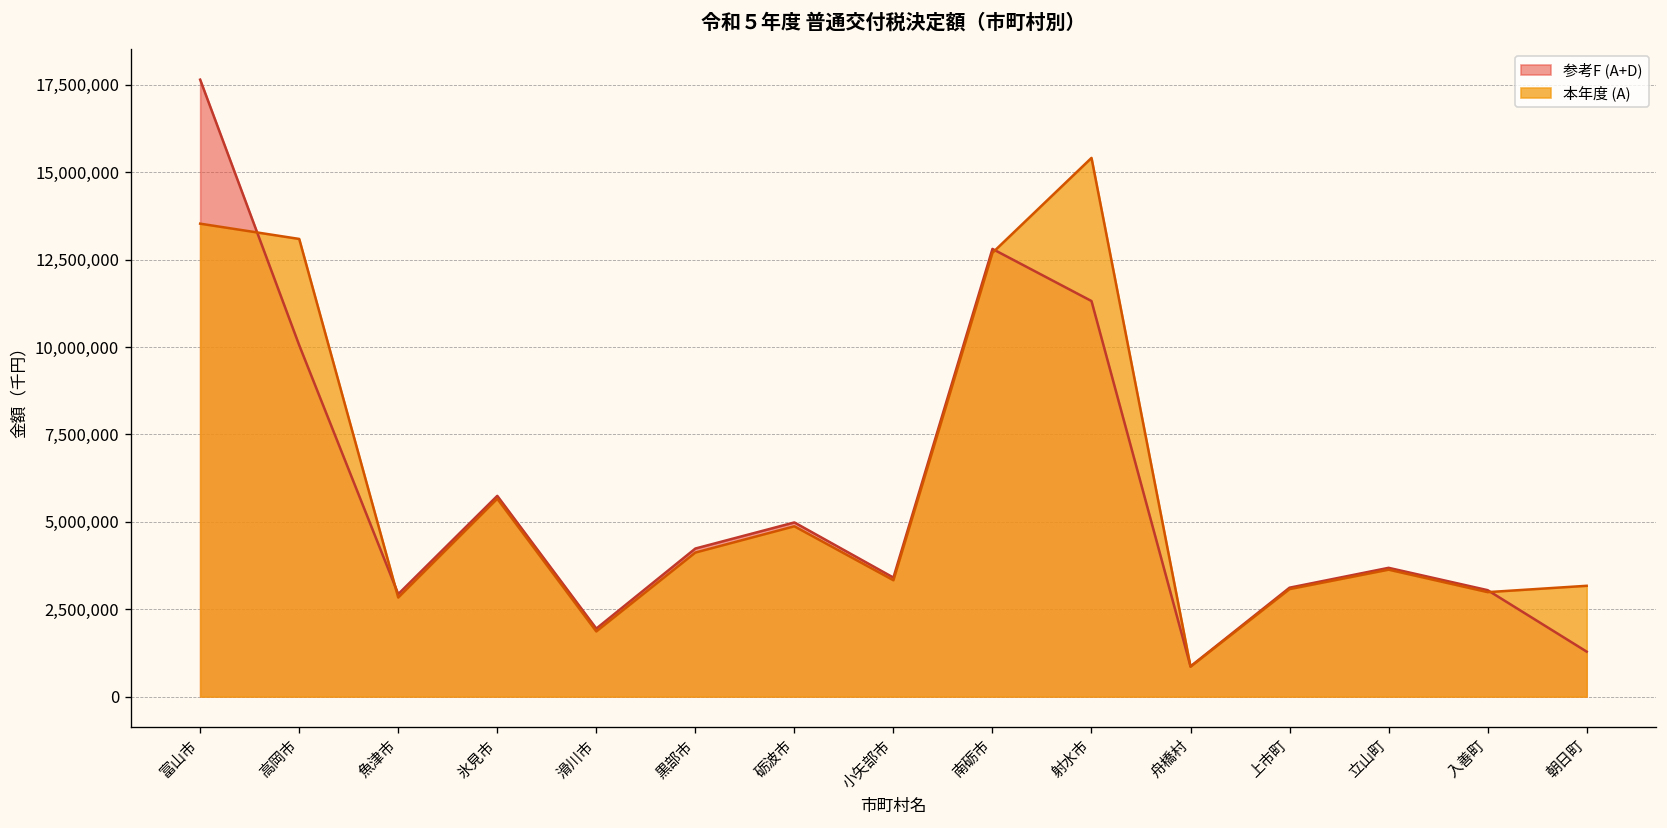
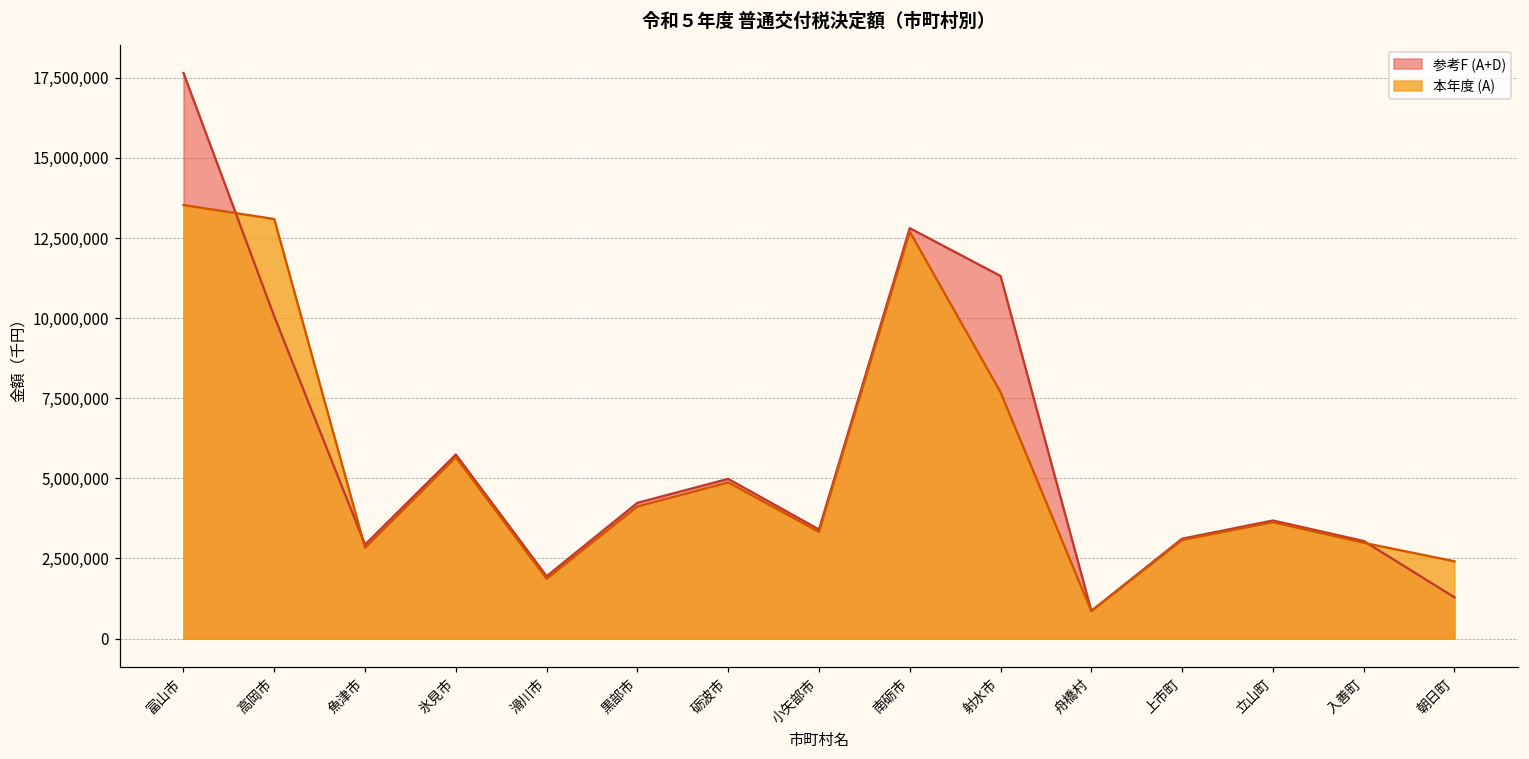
  {
    "参考F (A+D)": {
      "富山市": "17,600,000",
      "高岡市": "10,100,000",
      "魚津市": "2,900,000",
      "黒部市": "4,200,000",
      "砺波市": "5,000,000",
      "南砺市": "12,800,000",
      "射水市": "11,300,000",
      "朝日町": "1,300,000"
    },
    "本年度 (A)": {
      "富山市": "13,500,000",
      "高岡市": "13,100,000",
      "魚津市": "2,800,000",
      "黒部市": "4,100,000",
      "砺波市": "4,900,000",
      "南砺市": "12,700,000",
-     "射水市": "15,400,000",
-     "朝日町": "3,200,000"
+     "射水市": "7,700,000",
+     "朝日町": "2,400,000"
    }
  }
